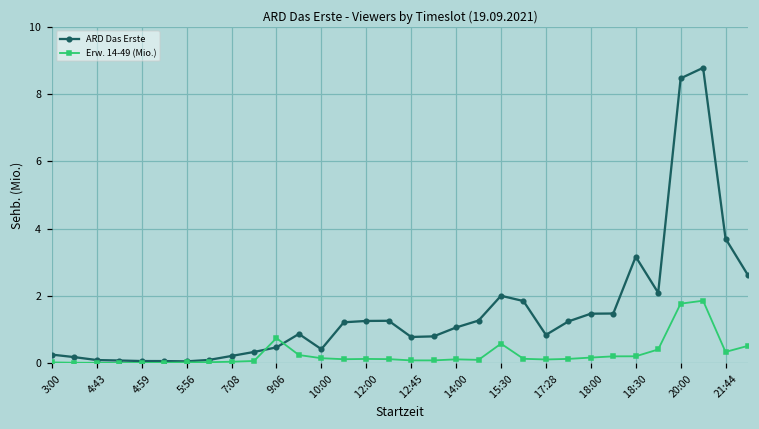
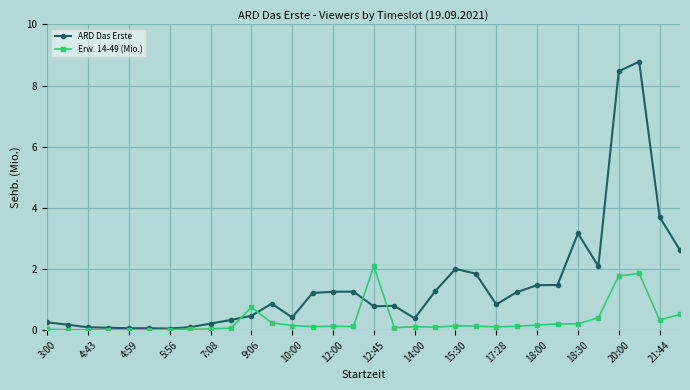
  {
    "ARD Das Erste": {
      "3:00": 0.3,
      "7:08": 0.2,
      "9:06": 0.5,
      "10:00": 0.4,
      "12:00": 1.3,
      "12:45": 0.8,
-     "14:00": 1.1,
+     "14:00": 0.4,
      "15:30": 2.0,
      "17:28": 0.8,
      "18:00": 1.5,
      "18:30": 3.2,
      "20:00": 8.5,
      "21:44": 3.7
    },
    "Erw. 14-49 (Mio.)": {
      "3:00": 0.0,
      "7:08": 0.0,
      "9:06": 0.7,
      "10:00": 0.1,
      "12:00": 0.1,
-     "12:45": 0.1,
+     "12:45": 2.1,
      "14:00": 0.1,
-     "15:30": 0.6,
+     "15:30": 0.1,
      "17:28": 0.1,
      "18:00": 0.2,
      "18:30": 0.2,
      "20:00": 1.8,
      "21:44": 0.3
    }
  }
